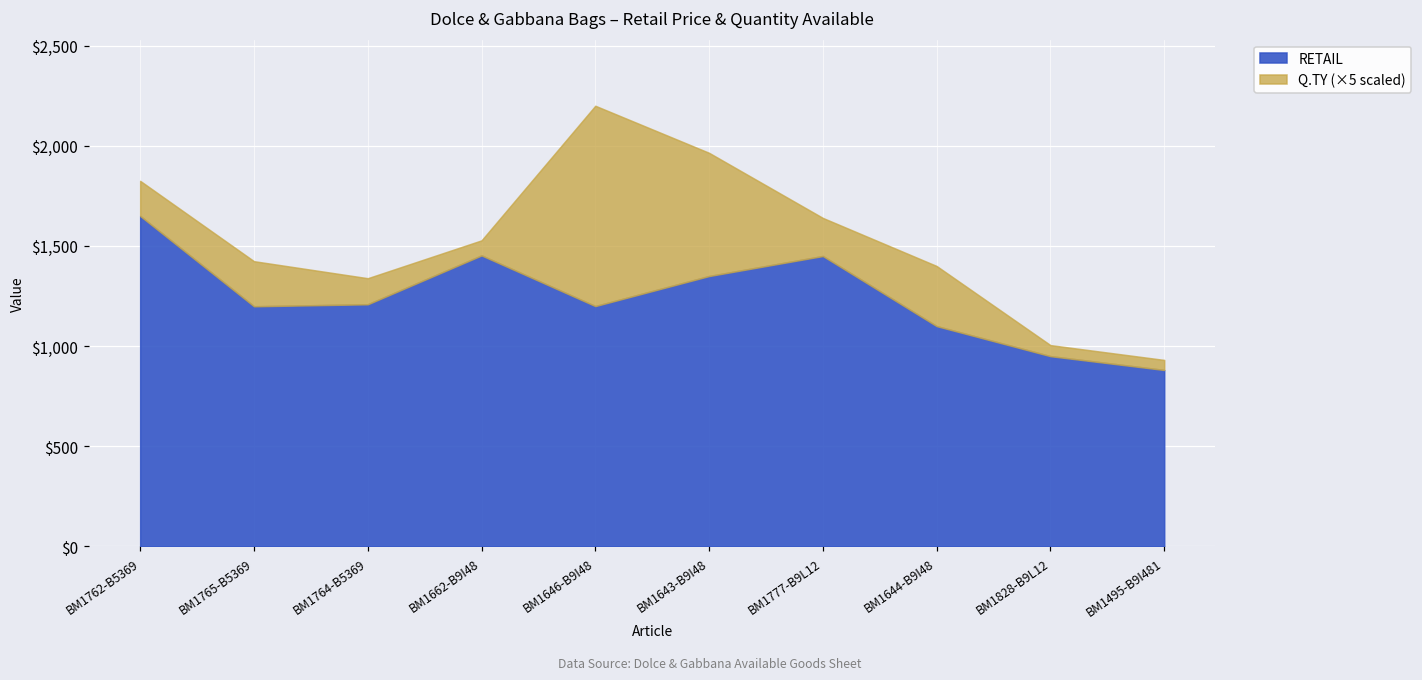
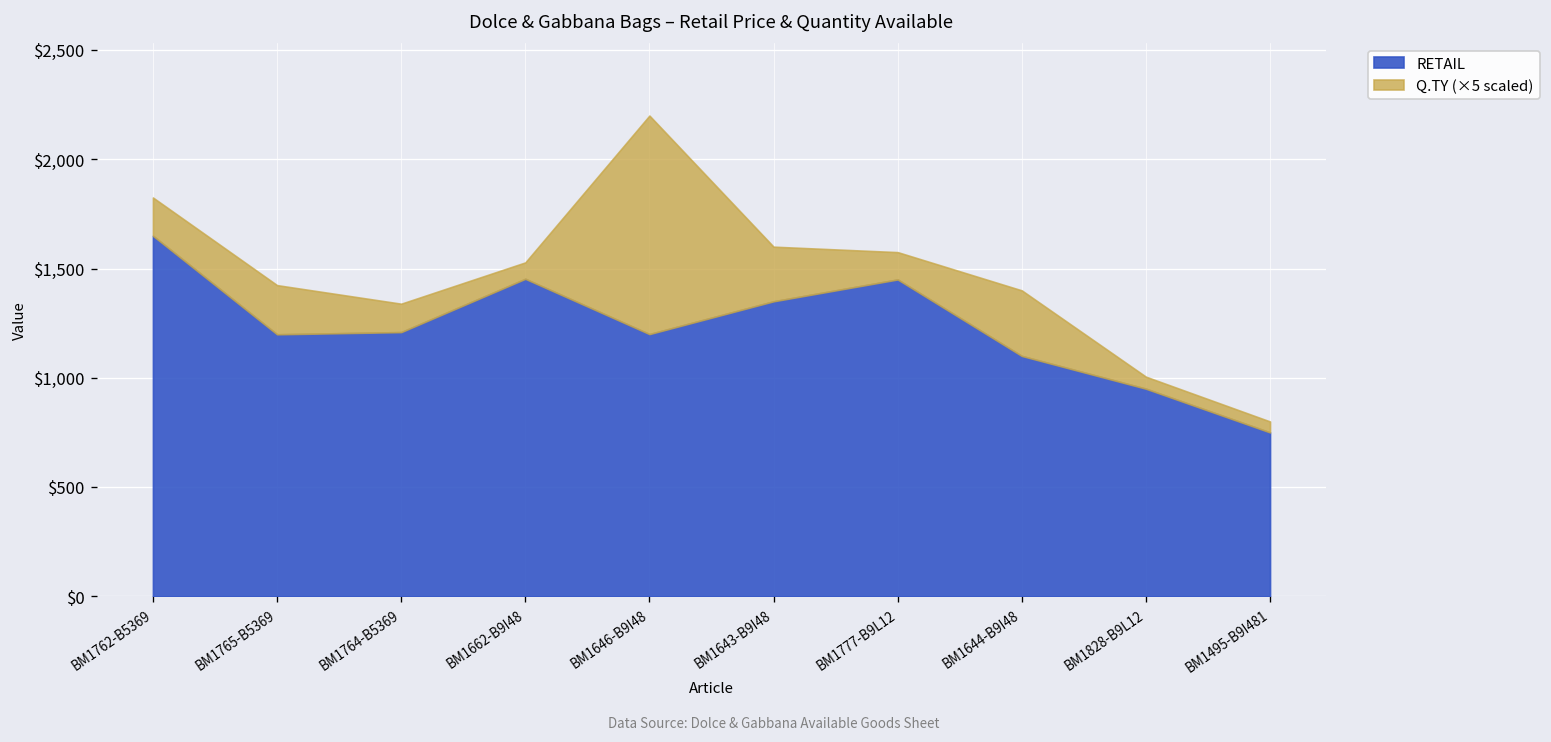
  {
    "RETAIL": {
      "BM1762-B5369": "$1,650",
      "BM1765-B5369": "$1,200",
      "BM1764-B5369": "$1,210",
      "BM1662-B9I48": "$1,450",
      "BM1646-B9I48": "$1,200",
      "BM1643-B9I48": "$1,350",
      "BM1777-B9L12": "$1,450",
      "BM1644-B9I48": "$1,100",
      "BM1828-B9L12": "$950",
-     "BM1495-B9I481": "$880"
+     "BM1495-B9I481": "$750"
    },
    "Q.TY (×5 scaled)": {
      "BM1762-B5369": "$180",
      "BM1765-B5369": "$230",
      "BM1764-B5369": "$130",
      "BM1662-B9I48": "$80",
      "BM1646-B9I48": "$1,000",
-     "BM1643-B9I48": "$620",
-     "BM1777-B9L12": "$190",
+     "BM1643-B9I48": "$250",
+     "BM1777-B9L12": "$130",
      "BM1644-B9I48": "$300",
      "BM1828-B9L12": "$60",
      "BM1495-B9I481": "$50"
    }
  }
